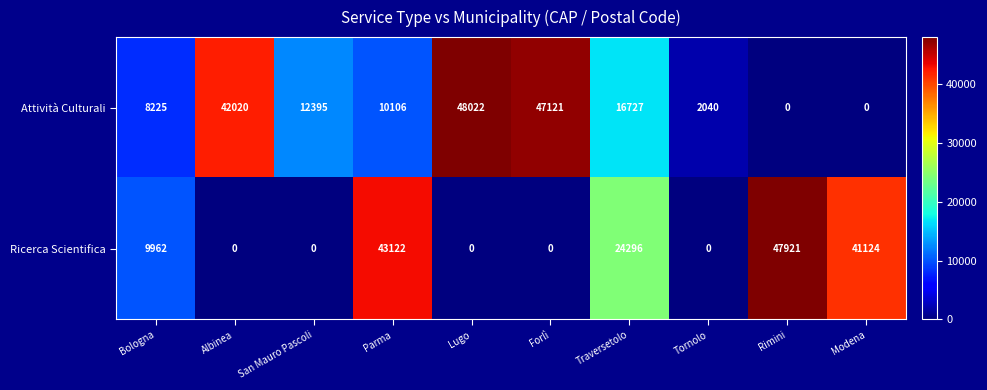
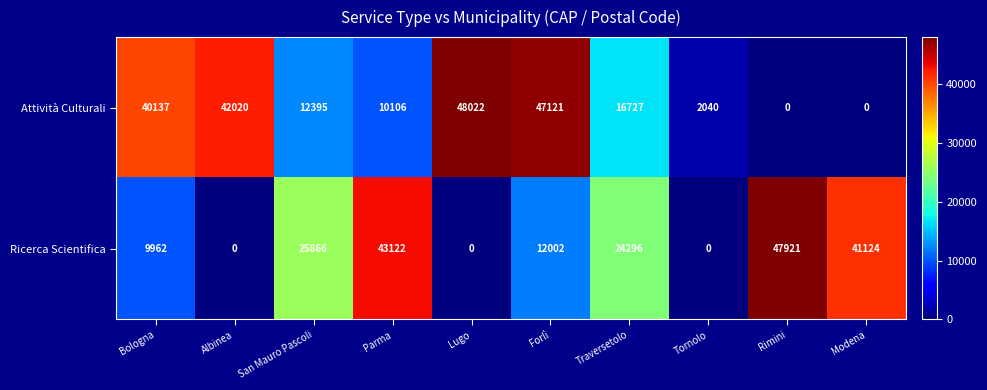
  {
    "Attività Culturali": {
-     "Bologna": 8225,
+     "Bologna": 40137,
      "Albinea": 42020,
      "San Mauro Pascoli": 12395,
      "Parma": 10106,
      "Lugo": 48022,
      "Forlì": 47121,
      "Traversetolo": 16727,
      "Tornolo": 2040,
      "Rimini": 0,
      "Modena": 0
    },
    "Ricerca Scientifica": {
      "Bologna": 9962,
      "Albinea": 0,
-     "San Mauro Pascoli": 0,
+     "San Mauro Pascoli": 25866,
      "Parma": 43122,
      "Lugo": 0,
-     "Forlì": 0,
+     "Forlì": 12002,
      "Traversetolo": 24296,
      "Tornolo": 0,
      "Rimini": 47921,
      "Modena": 41124
    }
  }
